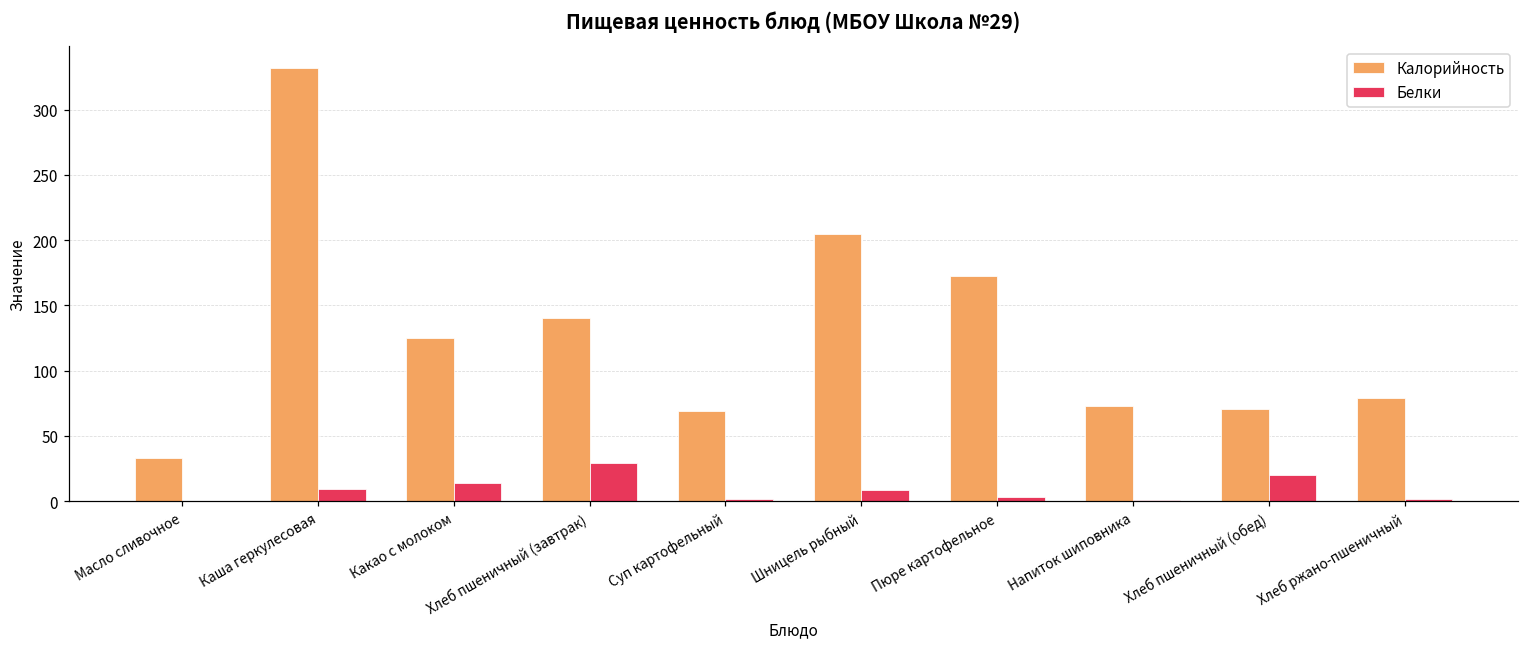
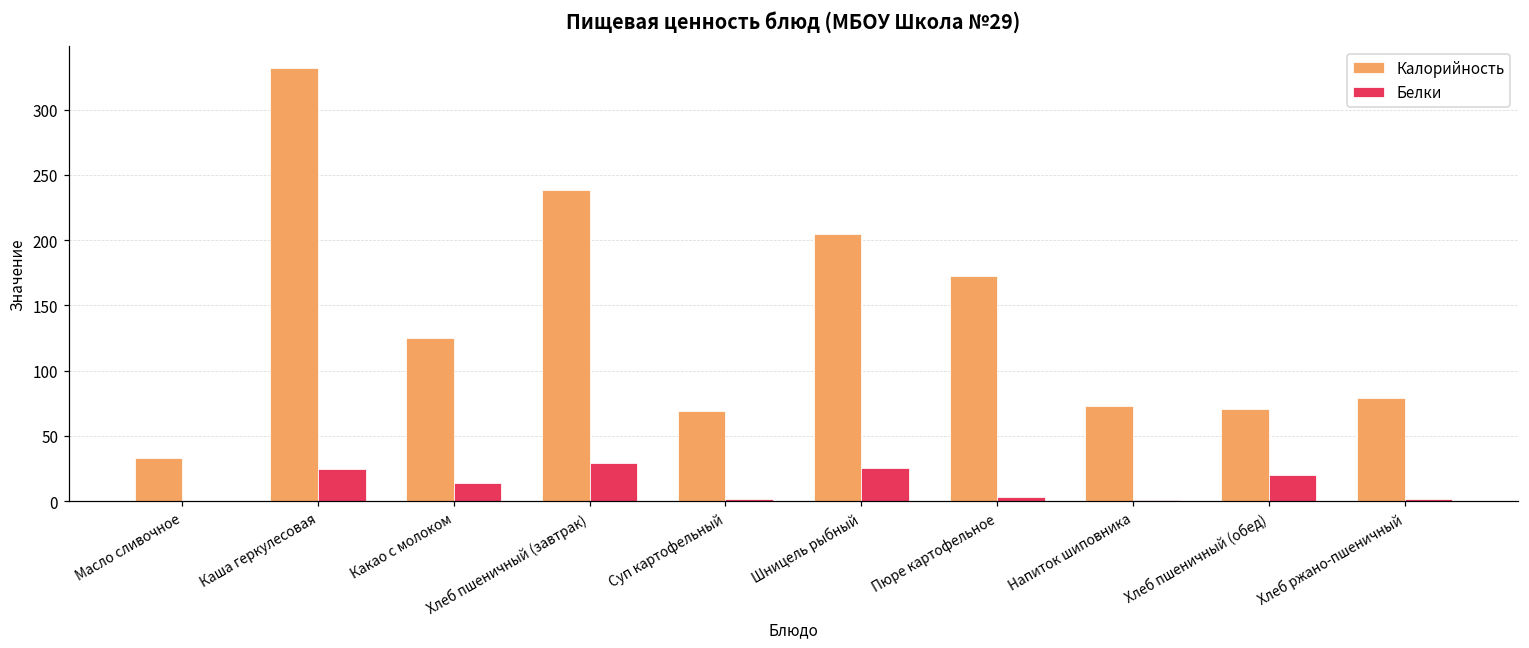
  {
    "Калорийность": {
      "Масло сливочное": 33,
      "Каша геркулесовая": 332,
      "Какао с молоком": 125,
-     "Хлеб пшеничный (завтрак)": 140,
+     "Хлеб пшеничный (завтрак)": 239,
      "Суп картофельный": 69,
      "Шницель рыбный": 204,
      "Пюре картофельное": 172,
      "Напиток шиповника": 73,
      "Хлеб пшеничный (обед)": 70,
      "Хлеб ржано-пшеничный": 79
    },
    "Белки": {
-     "Каша геркулесовая": 9,
+     "Каша геркулесовая": 25,
      "Какао с молоком": 14,
      "Хлеб пшеничный (завтрак)": 29,
-     "Шницель рыбный": 8,
+     "Шницель рыбный": 25,
      "Пюре картофельное": 3,
      "Хлеб пшеничный (обед)": 20
    }
  }
